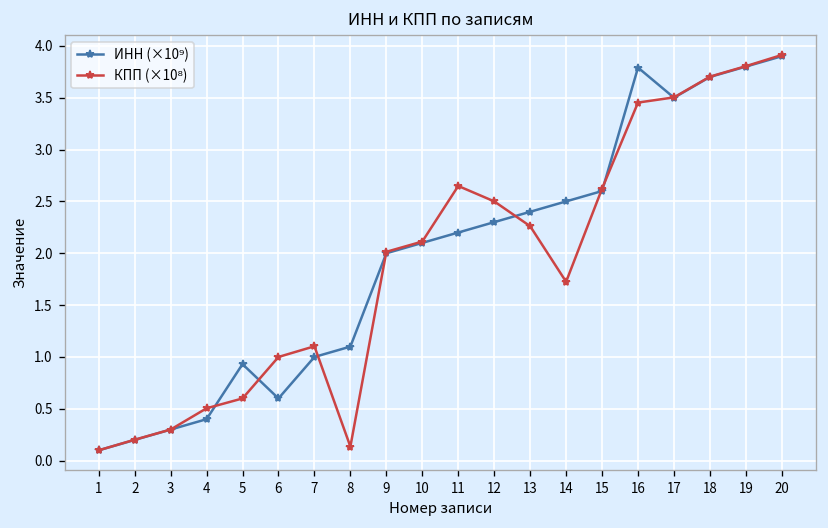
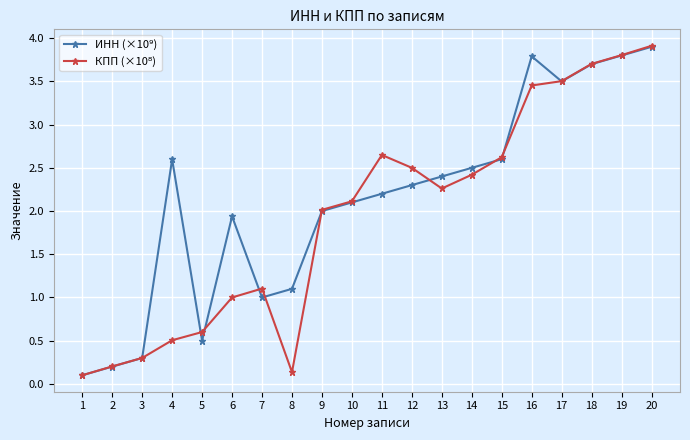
  {
    "ИНН (×10⁹)": {
-     "4": 0.4,
-     "5": 0.9,
-     "6": 0.6,
+     "4": 2.6,
+     "5": 0.5,
+     "6": 1.9,
      "7": 1.0,
      "8": 1.1,
      "11": 2.2,
      "12": 2.3,
      "13": 2.4,
      "14": 2.5,
      "16": 3.8
    },
    "КПП (×10⁸)": {
      "4": 0.5,
      "5": 0.6,
      "6": 1.0,
      "7": 1.1,
      "8": 0.1,
      "11": 2.6,
      "12": 2.5,
      "13": 2.3,
-     "14": 1.7,
+     "14": 2.4,
      "16": 3.5
    }
  }
